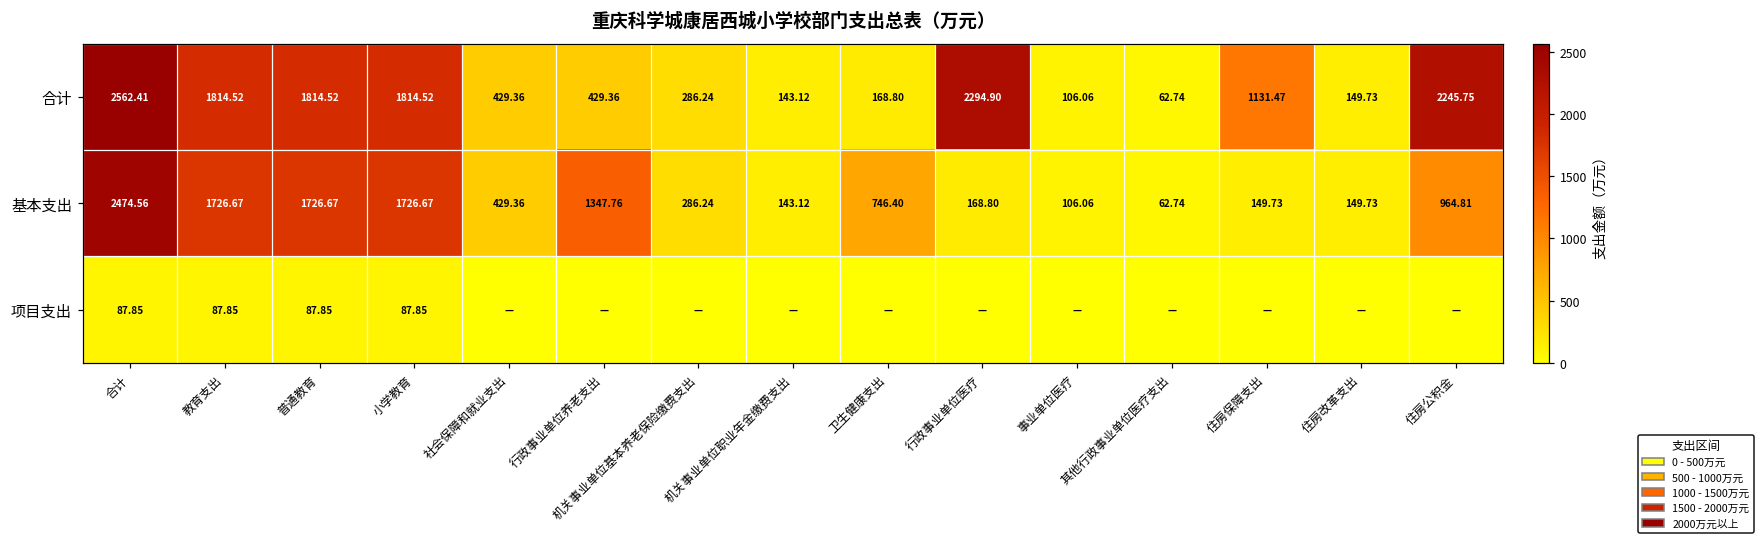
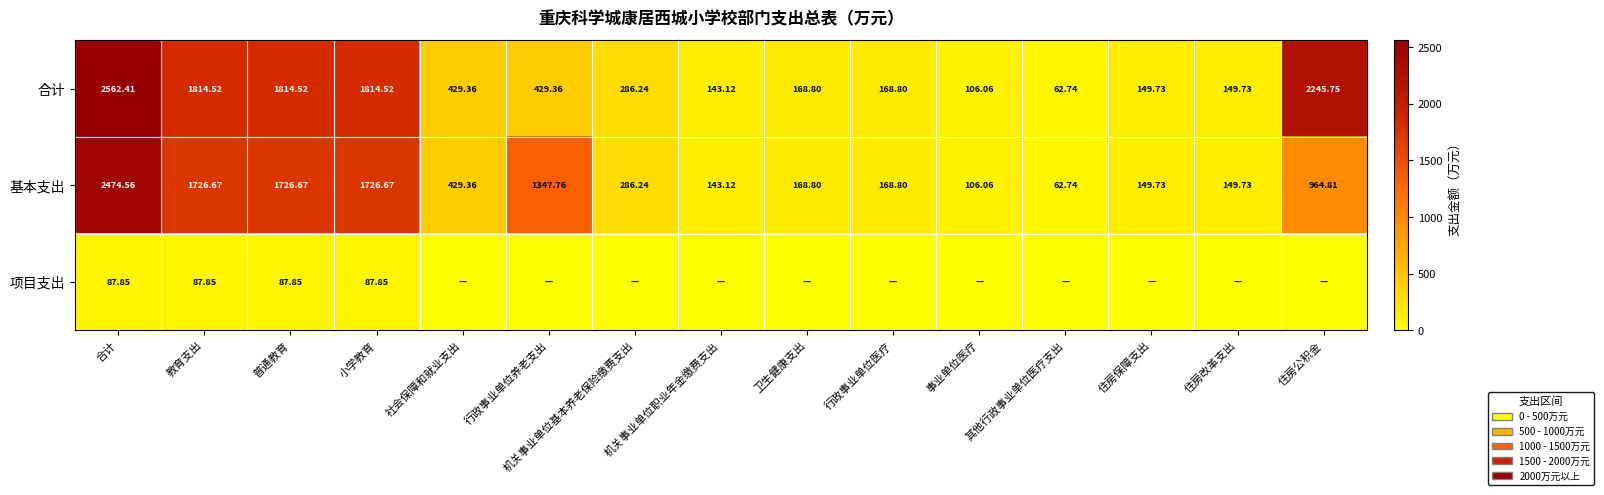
  {
    "合计": {
      "合计": 2562.41,
      "教育支出": 1814.52,
      "普通教育": 1814.52,
      "小学教育": 1814.52,
      "社会保障和就业支出": 429.36,
      "行政事业单位养老支出": 429.36,
      "机关事业单位基本养老保险缴费支出": 286.24,
      "机关事业单位职业年金缴费支出": 143.12,
      "卫生健康支出": 168.80,
-     "行政事业单位医疗": 2294.90,
+     "行政事业单位医疗": 168.80,
      "事业单位医疗": 106.06,
      "其他行政事业单位医疗支出": 62.74,
-     "住房保障支出": 1131.47,
+     "住房保障支出": 149.73,
      "住房改革支出": 149.73,
      "住房公积金": 2245.75
    },
    "基本支出": {
      "合计": 2474.56,
      "教育支出": 1726.67,
      "普通教育": 1726.67,
      "小学教育": 1726.67,
      "社会保障和就业支出": 429.36,
      "行政事业单位养老支出": 1347.76,
      "机关事业单位基本养老保险缴费支出": 286.24,
      "机关事业单位职业年金缴费支出": 143.12,
-     "卫生健康支出": 746.40,
+     "卫生健康支出": 168.80,
      "行政事业单位医疗": 168.80,
      "事业单位医疗": 106.06,
      "其他行政事业单位医疗支出": 62.74,
      "住房保障支出": 149.73,
      "住房改革支出": 149.73,
      "住房公积金": 964.81
    },
    "项目支出": {
      "合计": 87.85,
      "教育支出": 87.85,
      "普通教育": 87.85,
      "小学教育": 87.85
    }
  }
